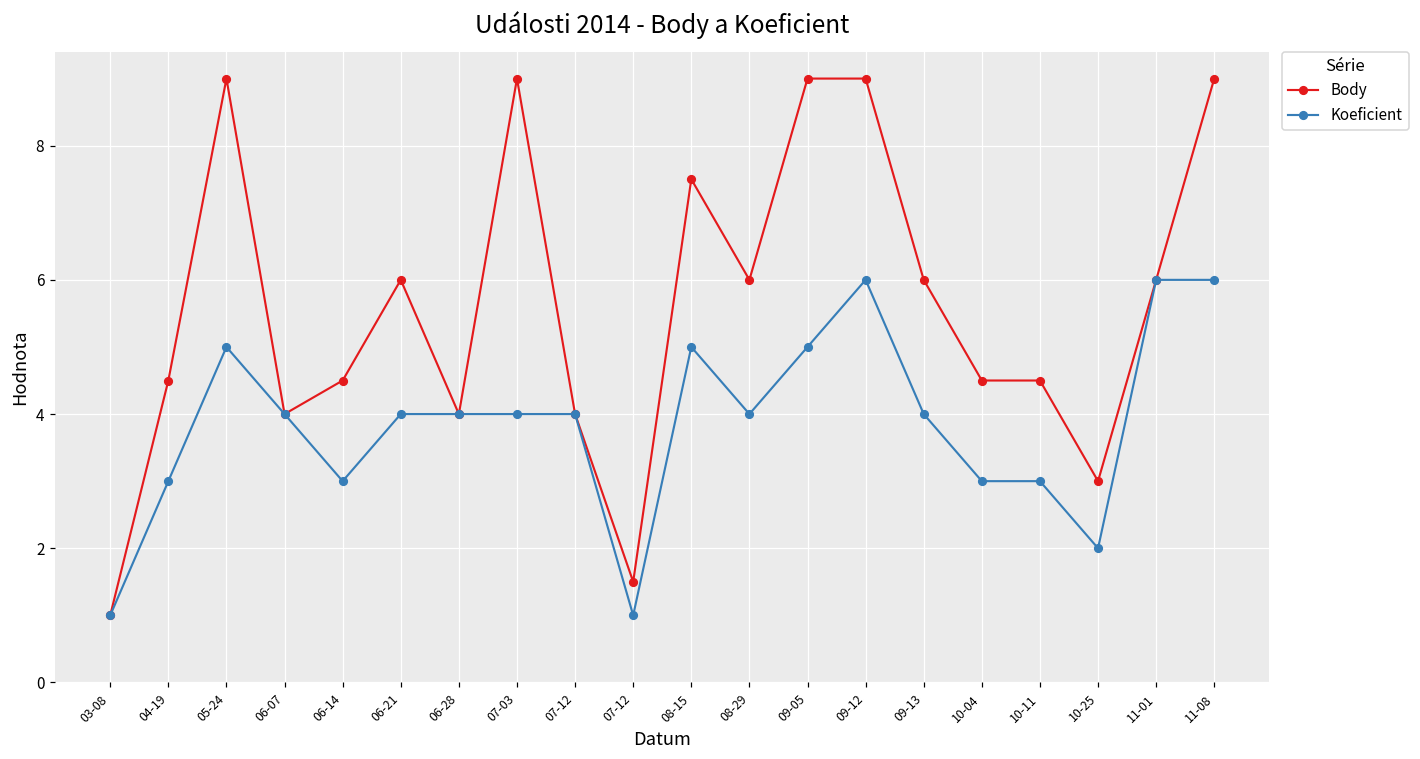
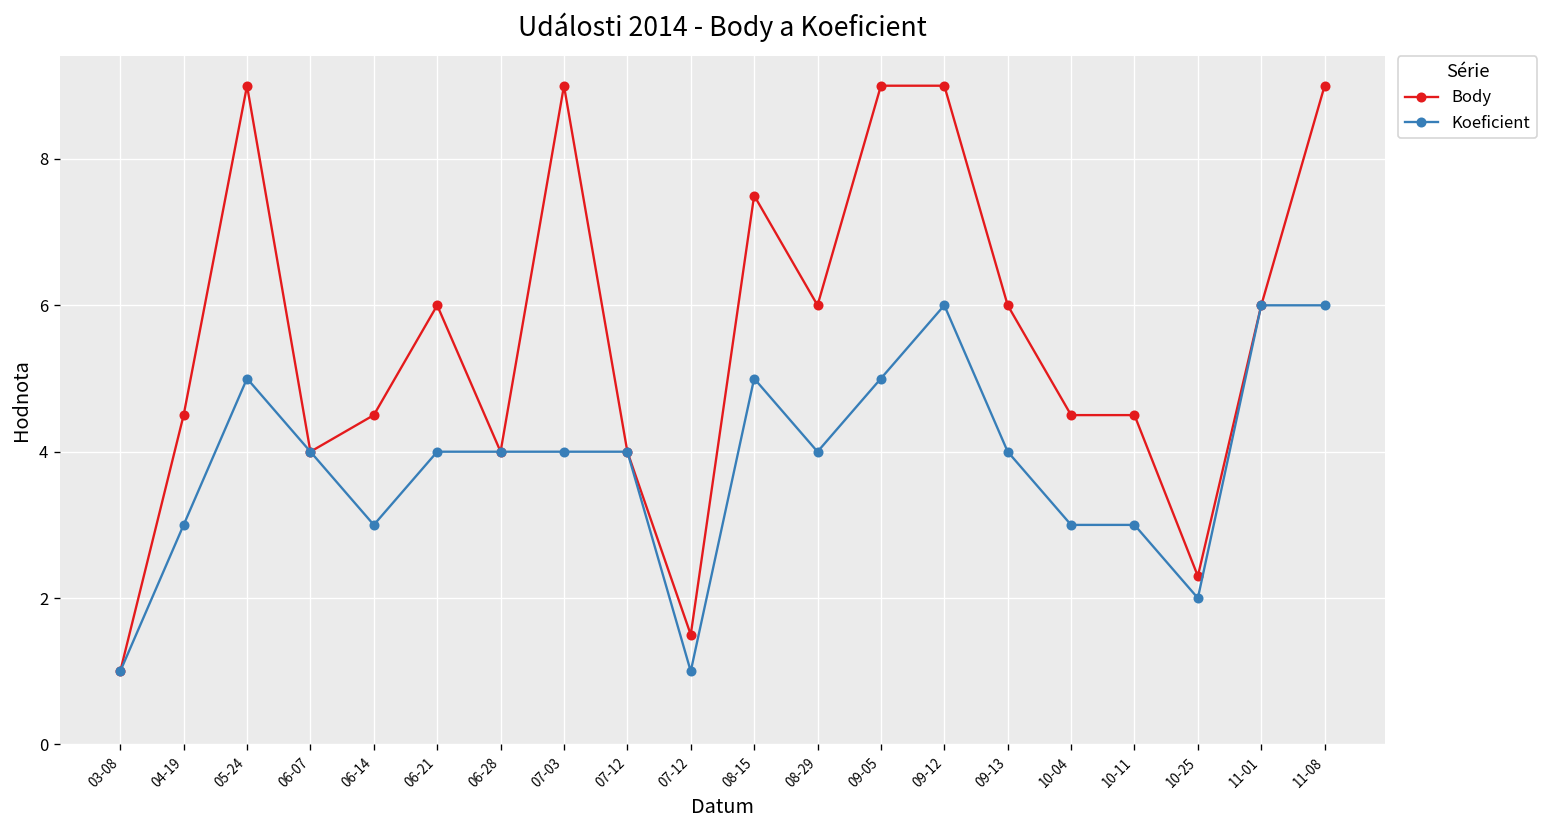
  {
    "Body": {
      "04-19": 4.5,
      "05-24": 9.0,
      "06-14": 4.5,
      "06-21": 6.0,
      "07-03": 9.0,
      "08-15": 7.5,
      "08-29": 6.0,
      "09-05": 9.0,
      "09-12": 9.0,
      "09-13": 6.0,
      "10-04": 4.5,
      "10-11": 4.5,
-     "10-25": 3.0,
+     "10-25": 2.3,
      "11-08": 9.0
    },
    "Koeficient": {
      "04-19": 3.0,
      "05-24": 5.0,
      "06-14": 3.0,
      "06-21": 4.0,
      "07-03": 4.0,
      "08-15": 5.0,
      "08-29": 4.0,
      "09-05": 5.0,
      "09-12": 6.0,
      "09-13": 4.0,
      "10-04": 3.0,
      "10-11": 3.0,
      "10-25": 2.0,
      "11-08": 6.0
    }
  }
